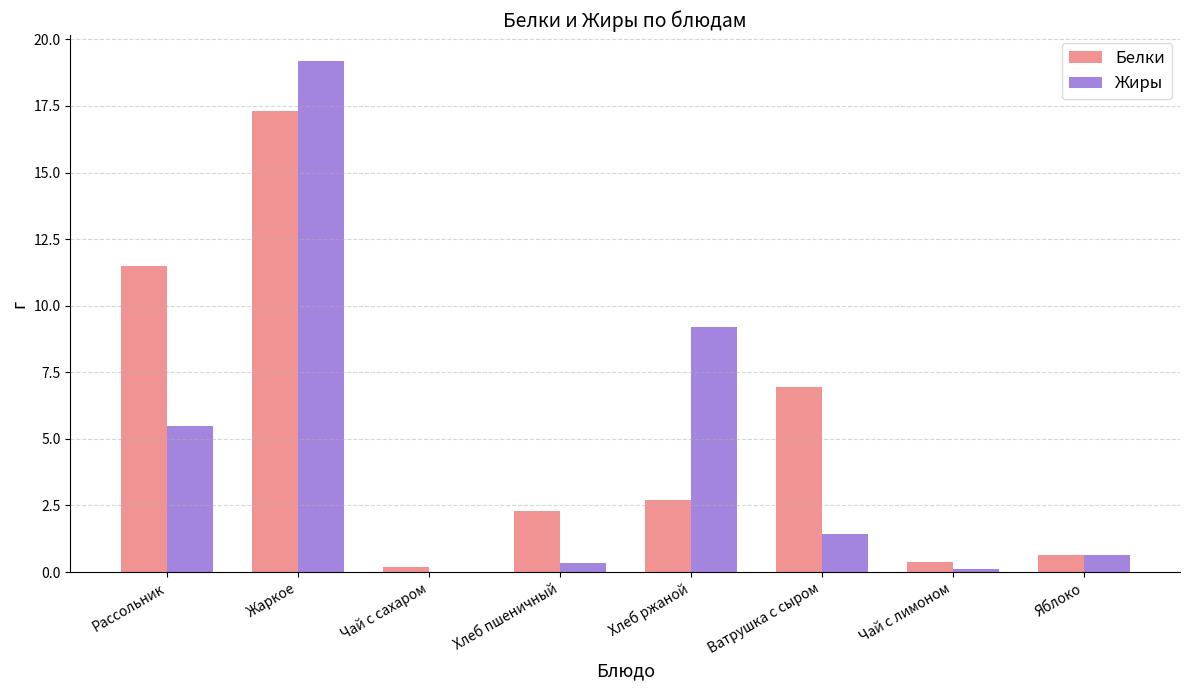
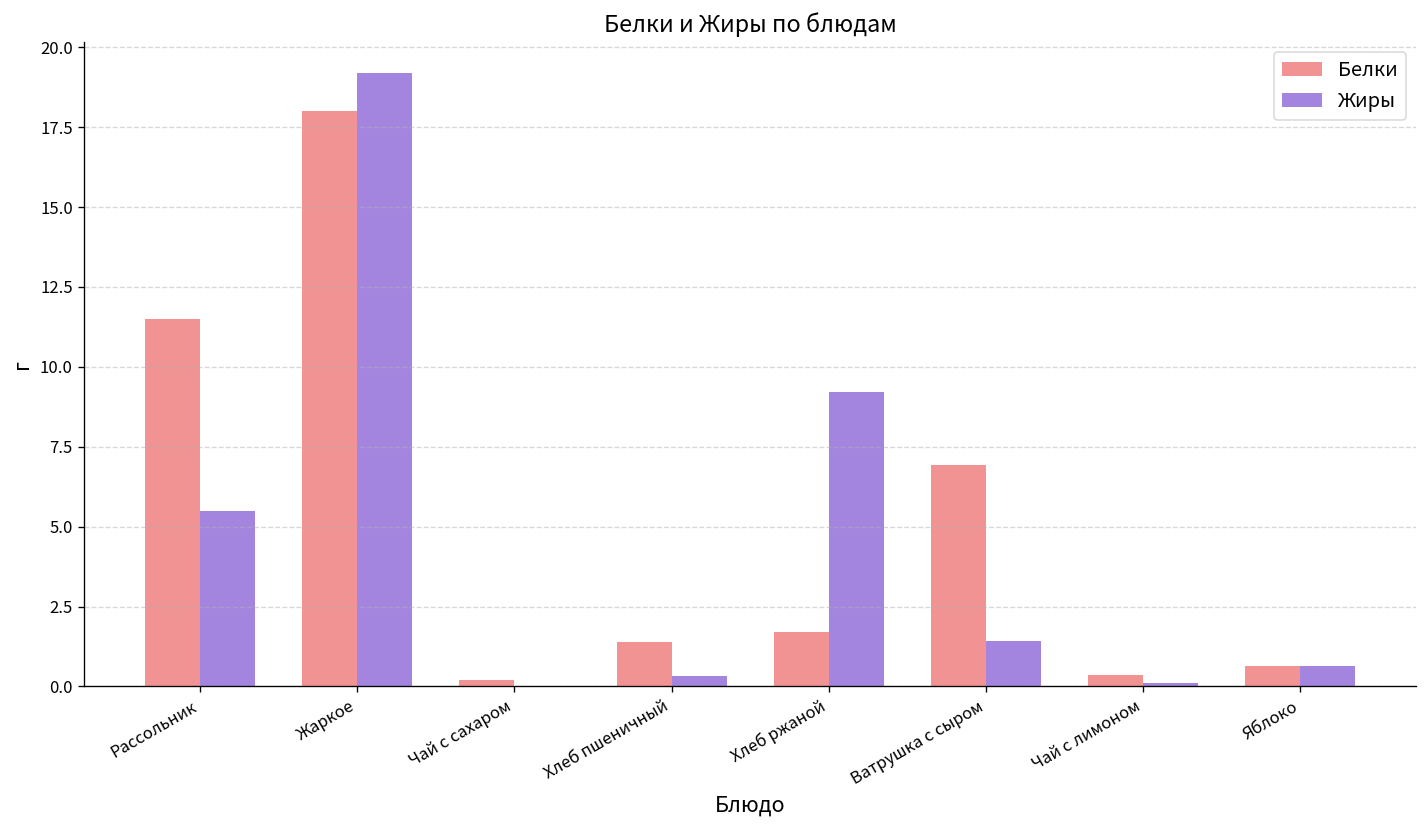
  {
    "Белки": {
      "Рассольник": 11.5,
-     "Жаркое": 17.3,
+     "Жаркое": 18.0,
      "Чай с сахаром": 0.2,
-     "Хлеб пшеничный": 2.3,
-     "Хлеб ржаной": 2.7,
+     "Хлеб пшеничный": 1.4,
+     "Хлеб ржаной": 1.7,
      "Ватрушка с сыром": 6.9,
      "Чай с лимоном": 0.4,
      "Яблоко": 0.7
    },
    "Жиры": {
      "Рассольник": 5.5,
      "Жаркое": 19.2,
      "Чай с сахаром": 0.0,
      "Хлеб пшеничный": 0.3,
      "Хлеб ржаной": 9.2,
      "Ватрушка с сыром": 1.4,
      "Чай с лимоном": 0.1,
      "Яблоко": 0.7
    }
  }
